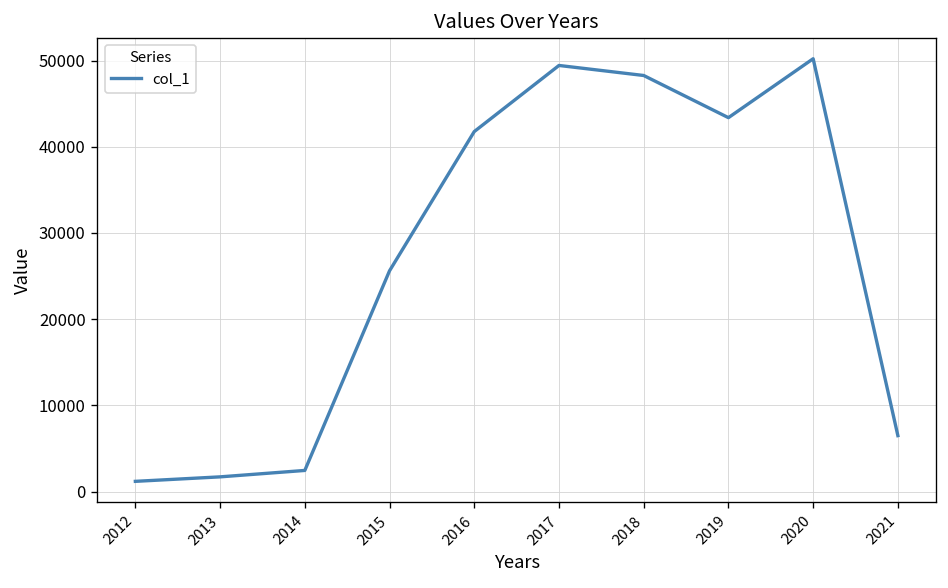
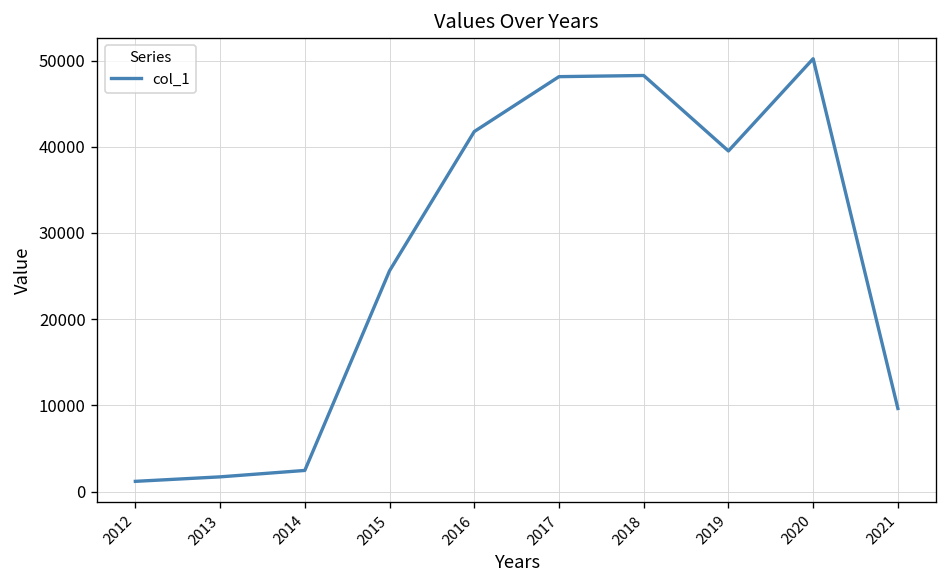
  {
    "2012": 1000,
    "2013": 2000,
    "2014": 2000,
    "2015": 26000,
    "2016": 42000,
-   "2017": 49000,
+   "2017": 48000,
    "2018": 48000,
-   "2019": 43000,
+   "2019": 40000,
    "2020": 50000,
-   "2021": 6000
+   "2021": 10000
  }
